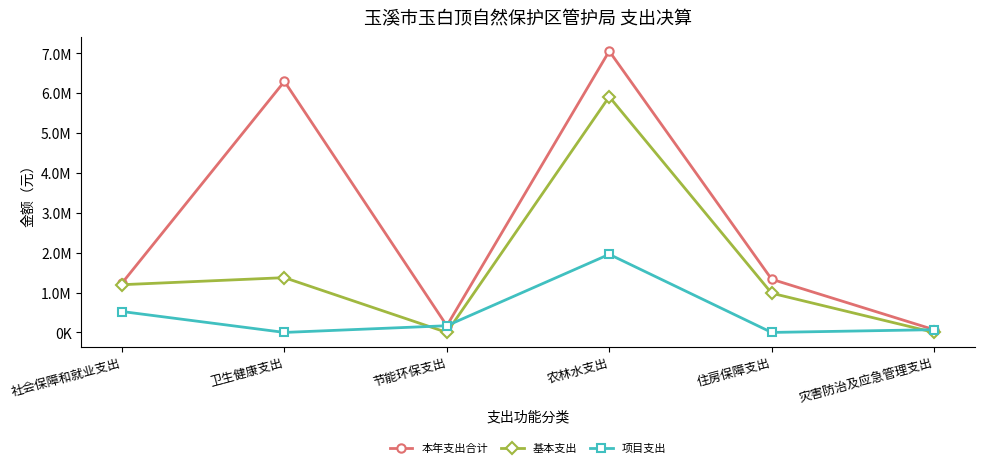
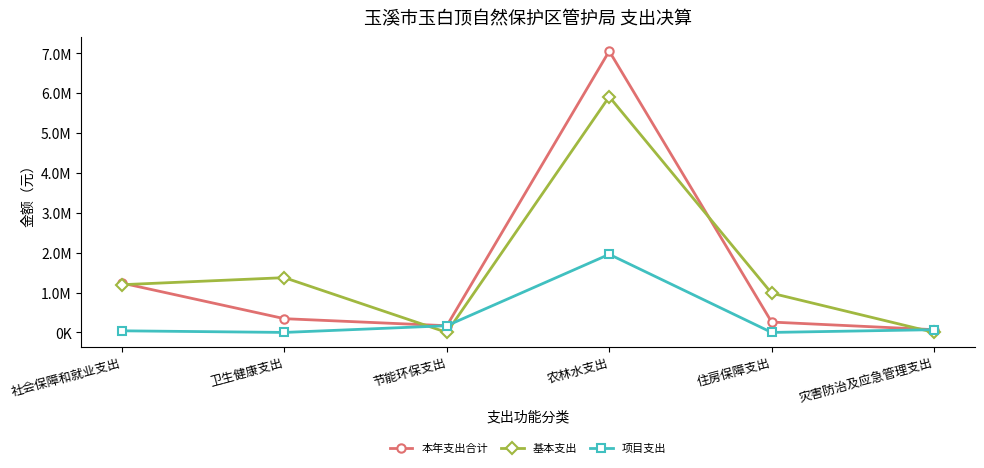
  {
    "本年支出合计": {
-     "卫生健康支出": 6300000,
+     "卫生健康支出": 300000,
      "农林水支出": 7100000,
-     "住房保障支出": 1300000
+     "住房保障支出": 300000
    },
    "基本支出": {
      "卫生健康支出": 1400000,
      "节能环保支出": 0,
      "农林水支出": 5900000,
      "住房保障支出": 1000000,
      "灾害防治及应急管理支出": 0
    },
    "项目支出": {
-     "社会保障和就业支出": 500000,
+     "社会保障和就业支出": 0,
      "卫生健康支出": 0,
      "农林水支出": 2000000,
      "住房保障支出": 0
    }
  }
